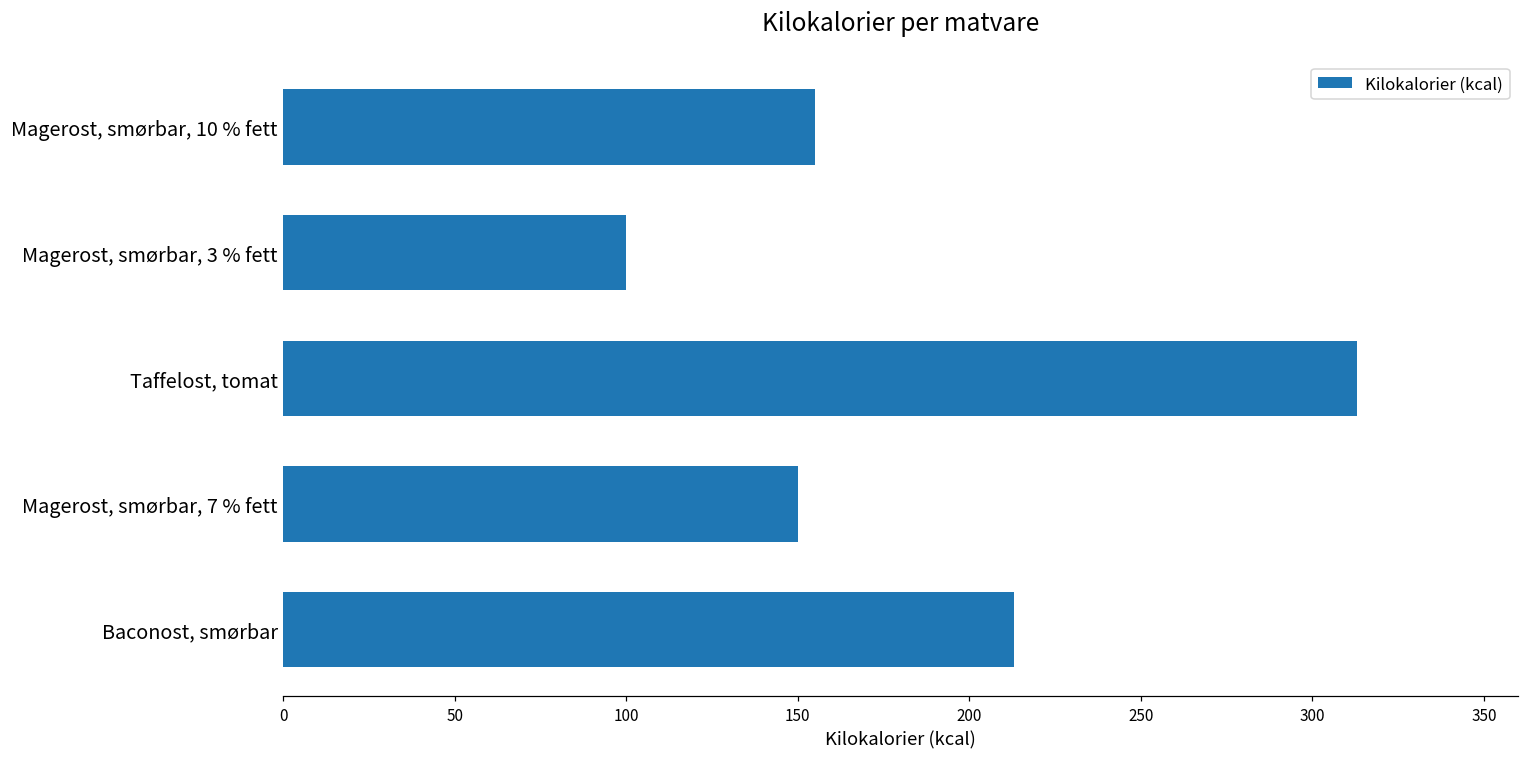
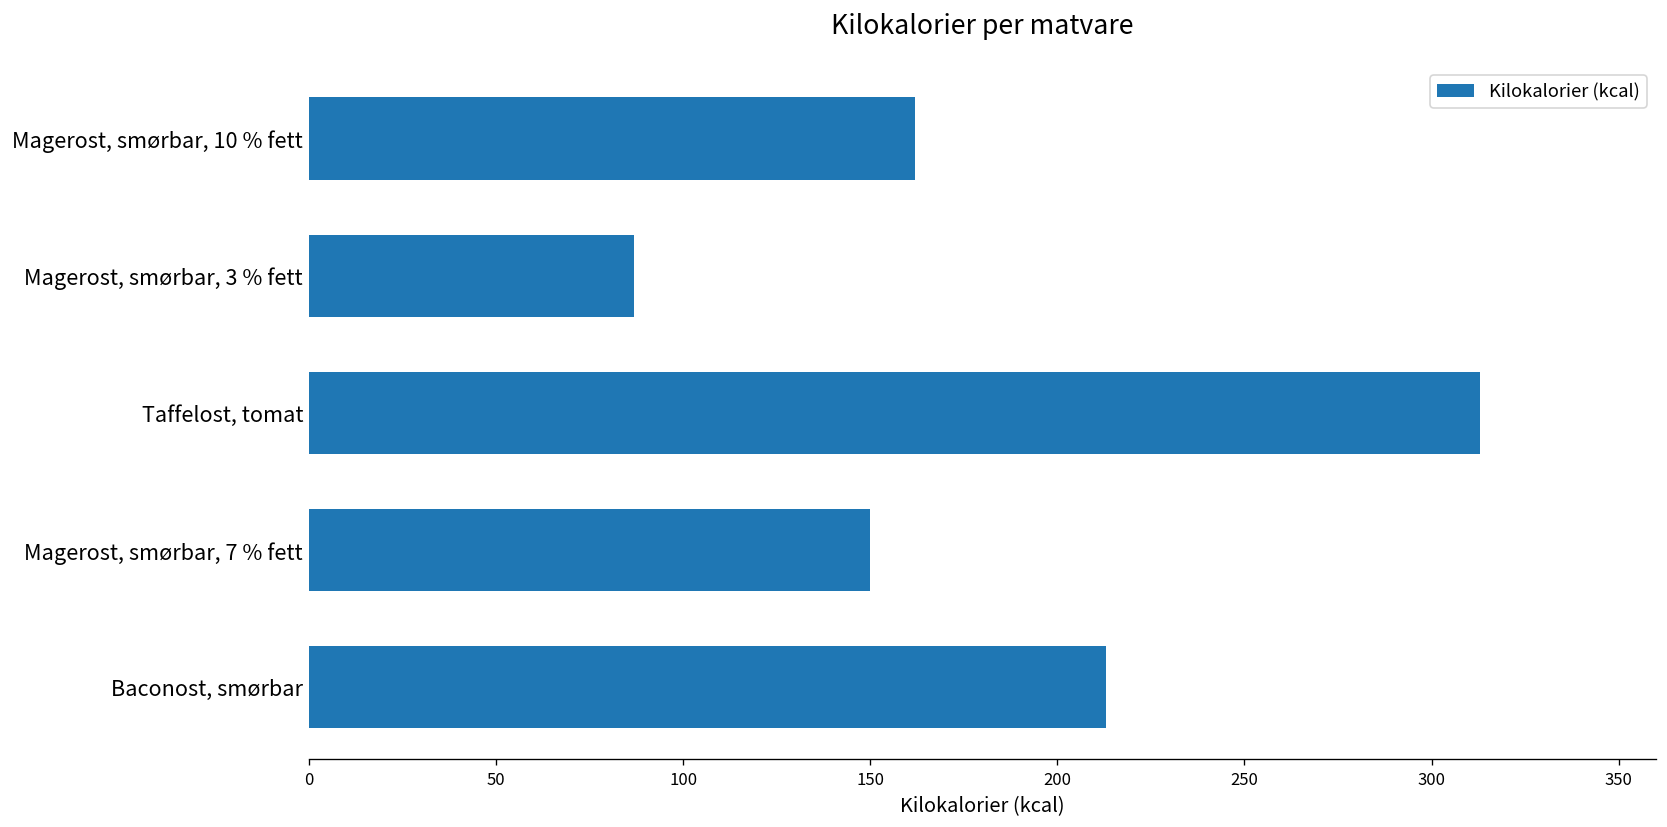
  {
-   "Magerost, smørbar, 10 % fett": 155,
-   "Magerost, smørbar, 3 % fett": 100,
+   "Magerost, smørbar, 10 % fett": 162,
+   "Magerost, smørbar, 3 % fett": 87,
    "Taffelost, tomat": 313,
    "Magerost, smørbar, 7 % fett": 150,
    "Baconost, smørbar": 213
  }
